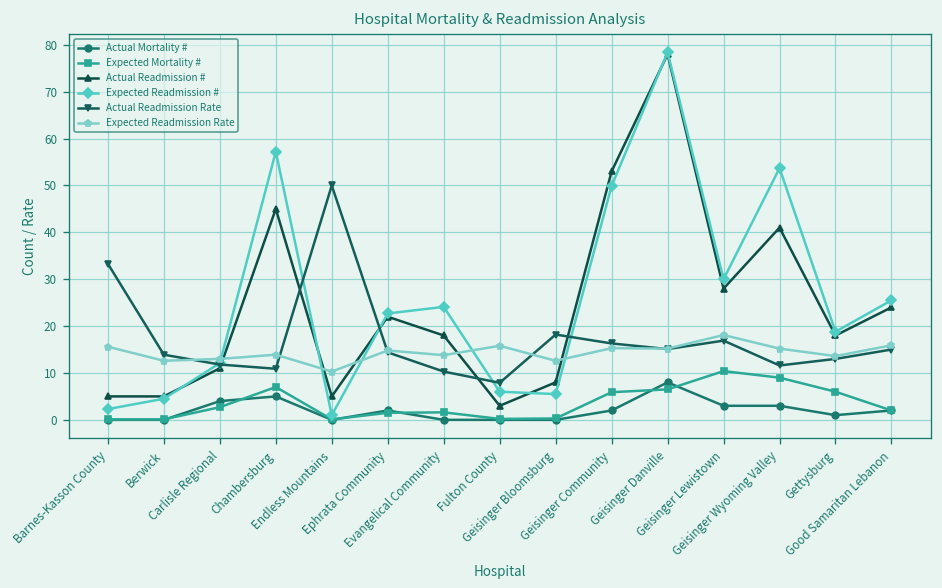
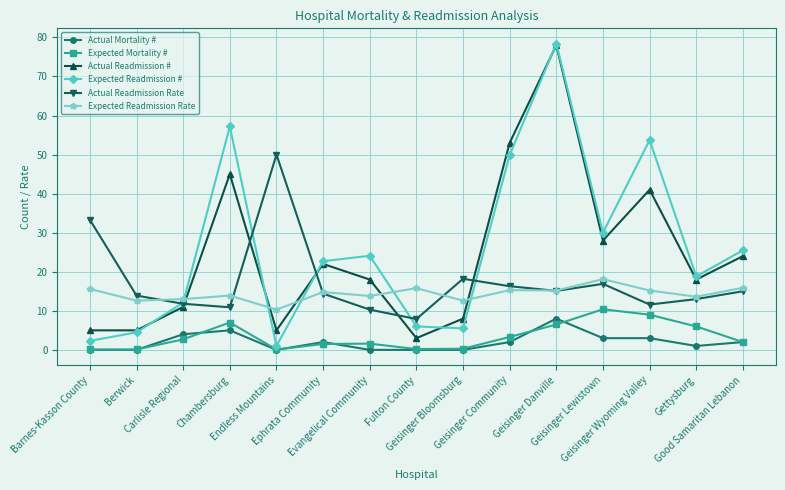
  {
    "Expected Mortality #": {
      "Carlisle Regional": 3,
      "Chambersburg": 7,
      "Evangelical Community": 2,
-     "Geisinger Community": 6,
+     "Geisinger Community": 3,
      "Geisinger Danville": 7,
      "Geisinger Lewistown": 10,
      "Geisinger Wyoming Valley": 9,
      "Gettysburg": 6
    }
  }
